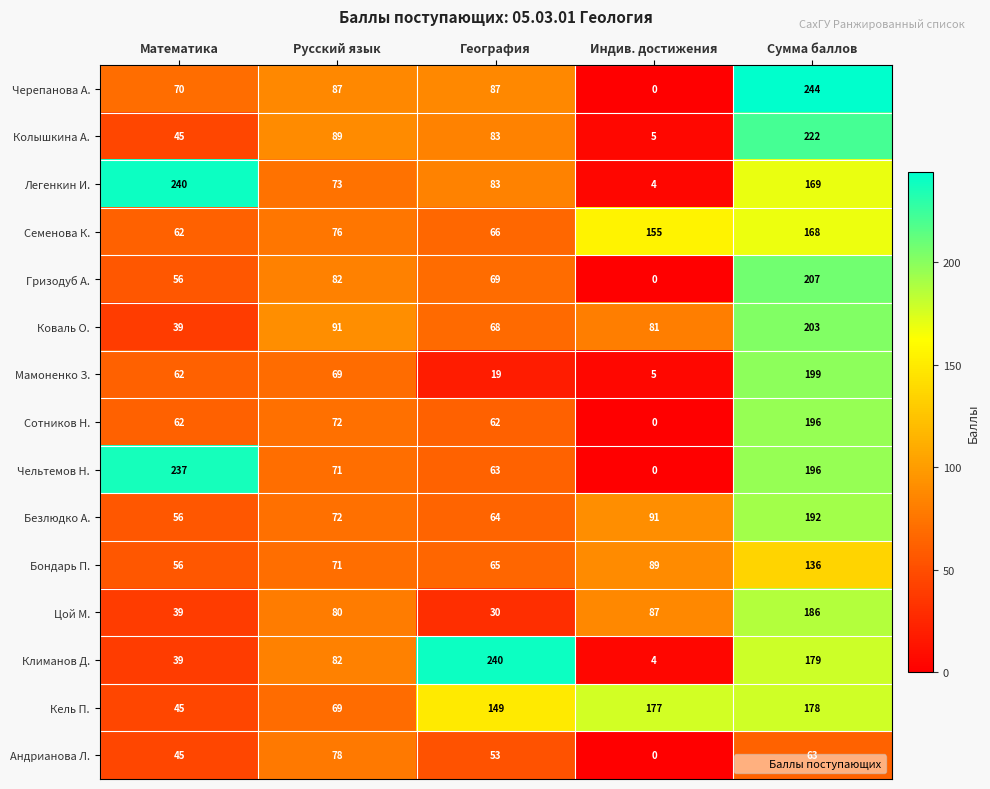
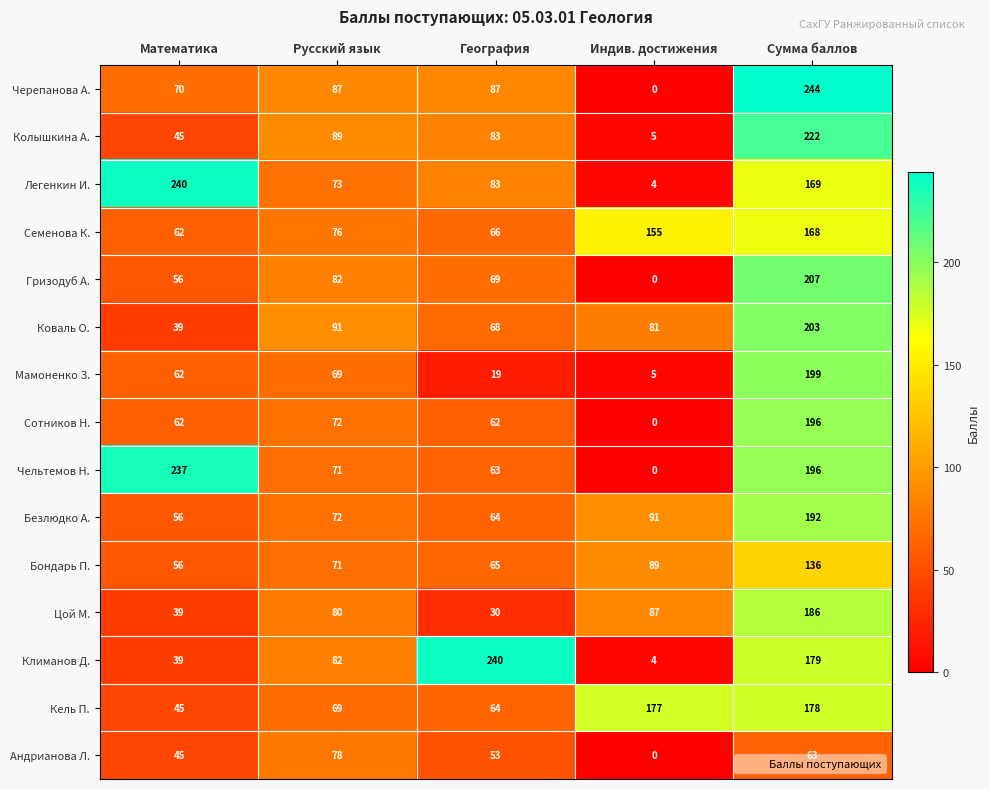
  {
    "Черепанова А.": {
      "Математика": 70,
      "Русский язык": 87,
      "География": 87,
      "Индив. достижения": 0,
      "Сумма баллов": 244
    },
    "Колышкина А.": {
      "Математика": 45,
      "Русский язык": 89,
      "География": 83,
      "Индив. достижения": 5,
      "Сумма баллов": 222
    },
    "Легенкин И.": {
      "Математика": 240,
      "Русский язык": 73,
      "География": 83,
      "Индив. достижения": 4,
      "Сумма баллов": 169
    },
    "Семенова К.": {
      "Математика": 62,
      "Русский язык": 76,
      "География": 66,
      "Индив. достижения": 155,
      "Сумма баллов": 168
    },
    "Гризодуб А.": {
      "Математика": 56,
      "Русский язык": 82,
      "География": 69,
      "Индив. достижения": 0,
      "Сумма баллов": 207
    },
    "Коваль О.": {
      "Математика": 39,
      "Русский язык": 91,
      "География": 68,
      "Индив. достижения": 81,
      "Сумма баллов": 203
    },
    "Мамоненко З.": {
      "Математика": 62,
      "Русский язык": 69,
      "География": 19,
      "Индив. достижения": 5,
      "Сумма баллов": 199
    },
    "Сотников Н.": {
      "Математика": 62,
      "Русский язык": 72,
      "География": 62,
      "Индив. достижения": 0,
      "Сумма баллов": 196
    },
    "Чельтемов Н.": {
      "Математика": 237,
      "Русский язык": 71,
      "География": 63,
      "Индив. достижения": 0,
      "Сумма баллов": 196
    },
    "Безлюдко А.": {
      "Математика": 56,
      "Русский язык": 72,
      "География": 64,
      "Индив. достижения": 91,
      "Сумма баллов": 192
    },
    "Бондарь П.": {
      "Математика": 56,
      "Русский язык": 71,
      "География": 65,
      "Индив. достижения": 89,
      "Сумма баллов": 136
    },
    "Цой М.": {
      "Математика": 39,
      "Русский язык": 80,
      "География": 30,
      "Индив. достижения": 87,
      "Сумма баллов": 186
    },
    "Климанов Д.": {
      "Математика": 39,
      "Русский язык": 82,
      "География": 240,
      "Индив. достижения": 4,
      "Сумма баллов": 179
    },
    "Кель П.": {
      "Математика": 45,
      "Русский язык": 69,
-     "География": 149,
+     "География": 64,
      "Индив. достижения": 177,
      "Сумма баллов": 178
    },
    "Андрианова Л.": {
      "Математика": 45,
      "Русский язык": 78,
      "География": 53,
      "Индив. достижения": 0
    }
  }
